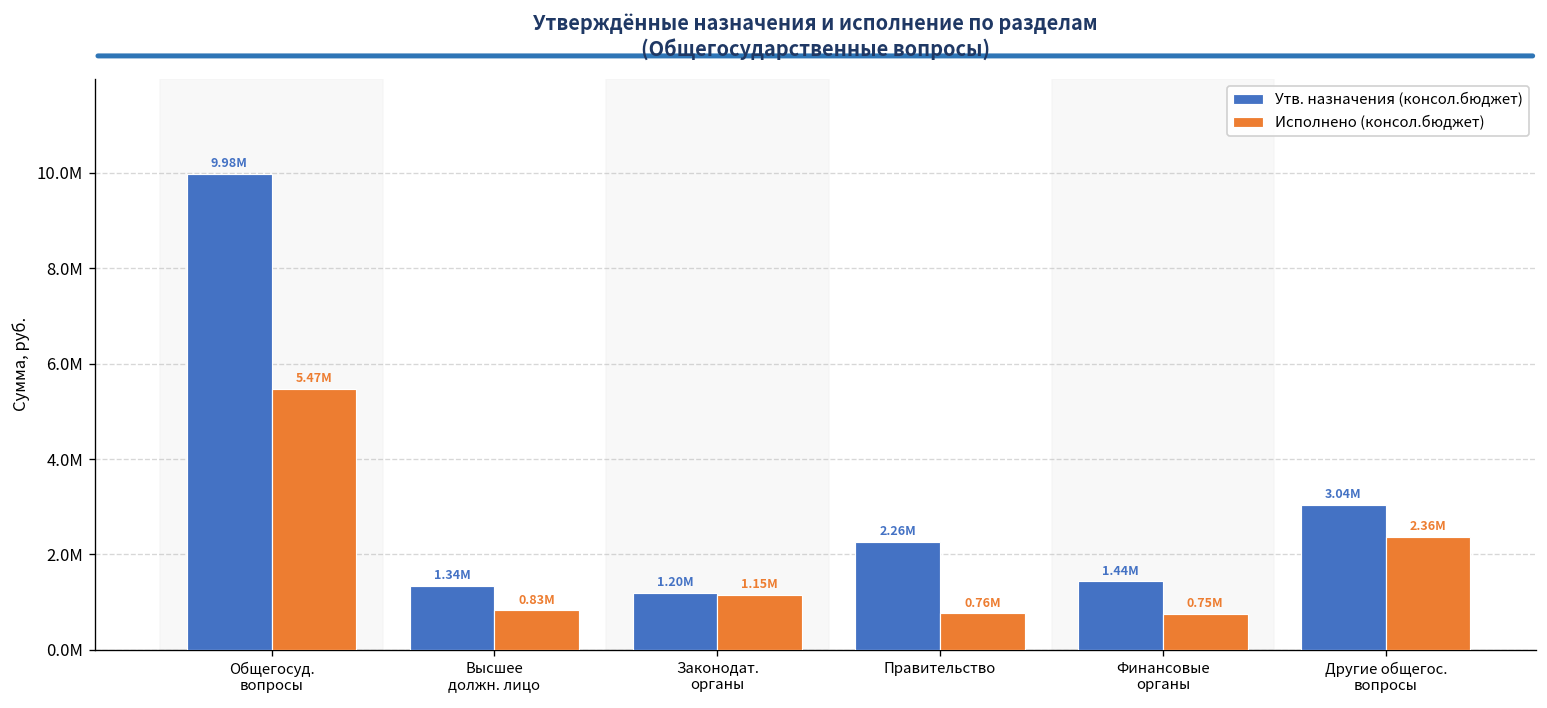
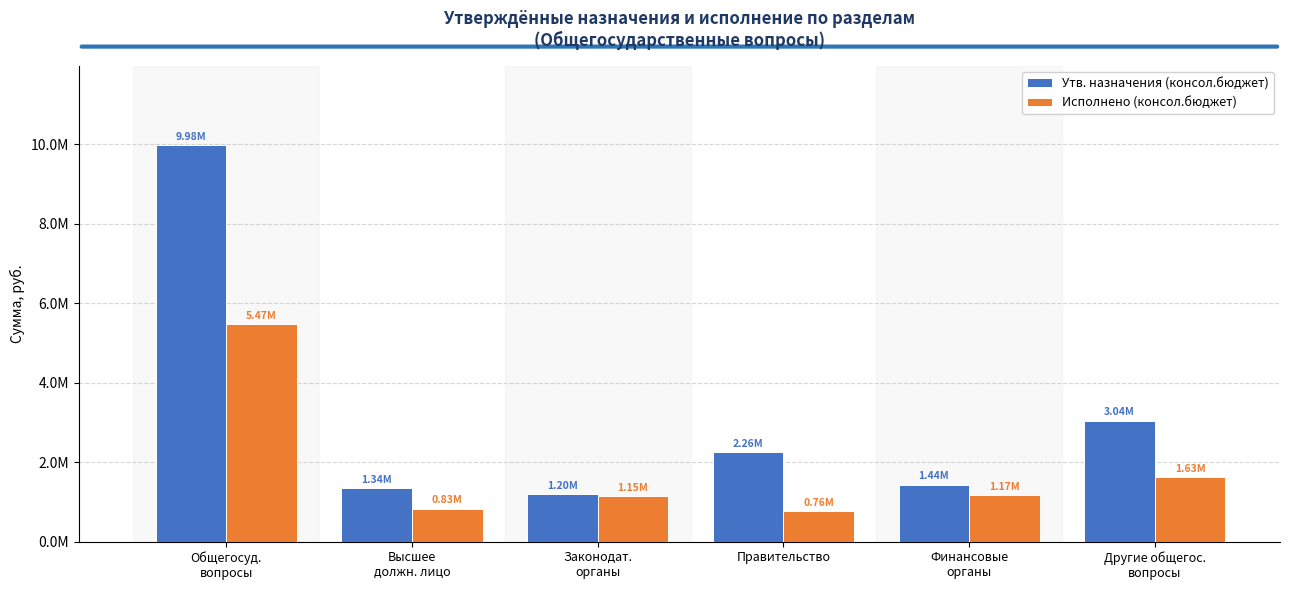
  {
    "Утв. назначения (консол.бюджет)": {
      "Общегосуд. вопросы": "9.98M",
      "Высшее должн. лицо": "1.34M",
      "Законодат. органы": "1.20M",
      "Правительство": "2.26M",
      "Финансовые органы": "1.44M",
      "Другие общегос. вопросы": "3.04M"
    },
    "Исполнено (консол.бюджет)": {
      "Общегосуд. вопросы": "5.47M",
      "Высшее должн. лицо": "0.83M",
      "Законодат. органы": "1.15M",
      "Правительство": "0.76M",
-     "Финансовые органы": "0.75M",
-     "Другие общегос. вопросы": "2.36M"
+     "Финансовые органы": "1.17M",
+     "Другие общегос. вопросы": "1.63M"
    }
  }
